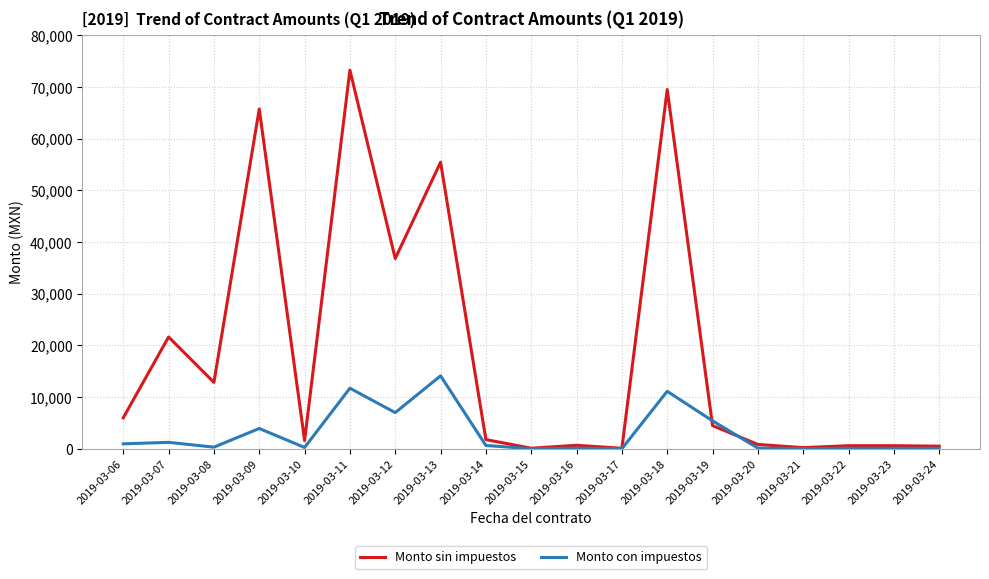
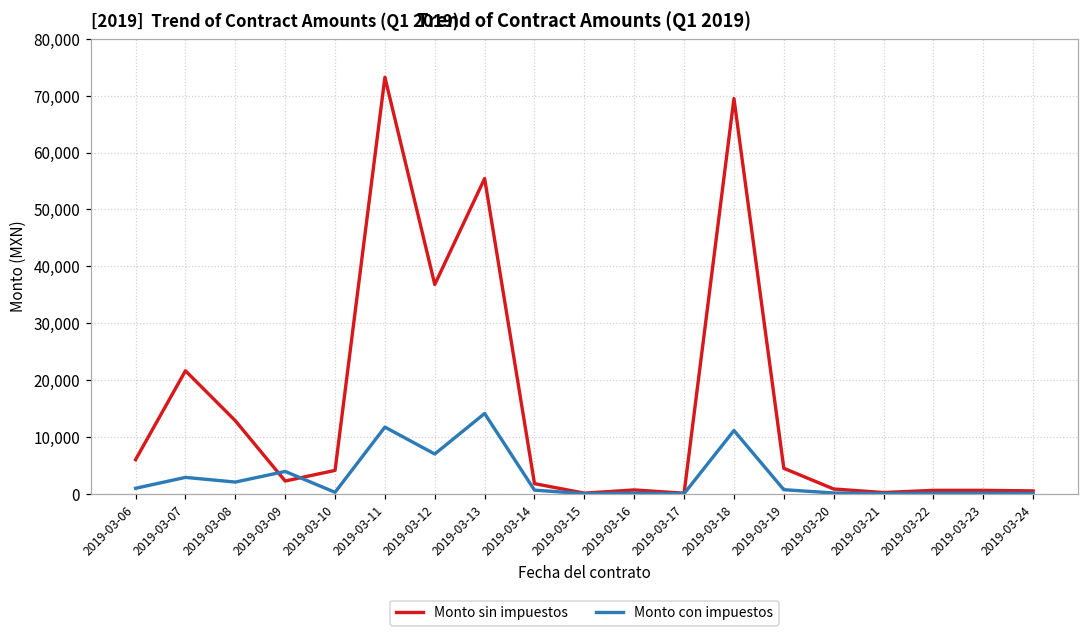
  {
    "Monto sin impuestos": {
      "2019-03-06": "6,000",
      "2019-03-07": "22,000",
      "2019-03-08": "13,000",
-     "2019-03-09": "66,000",
-     "2019-03-10": "2,000",
+     "2019-03-09": "2,000",
+     "2019-03-10": "4,000",
      "2019-03-11": "73,000",
      "2019-03-12": "37,000",
      "2019-03-13": "55,000",
      "2019-03-14": "2,000",
      "2019-03-16": "1,000",
      "2019-03-18": "70,000",
      "2019-03-19": "4,000",
      "2019-03-20": "1,000",
      "2019-03-22": "1,000",
      "2019-03-23": "1,000"
    },
    "Monto con impuestos": {
      "2019-03-06": "1,000",
-     "2019-03-07": "1,000",
-     "2019-03-08": "0",
+     "2019-03-07": "3,000",
+     "2019-03-08": "2,000",
      "2019-03-09": "4,000",
      "2019-03-10": "0",
      "2019-03-11": "12,000",
      "2019-03-12": "7,000",
      "2019-03-13": "14,000",
      "2019-03-14": "1,000",
      "2019-03-16": "0",
      "2019-03-18": "11,000",
-     "2019-03-19": "5,000",
+     "2019-03-19": "1,000",
      "2019-03-20": "0",
      "2019-03-22": "0",
      "2019-03-23": "0"
    }
  }
